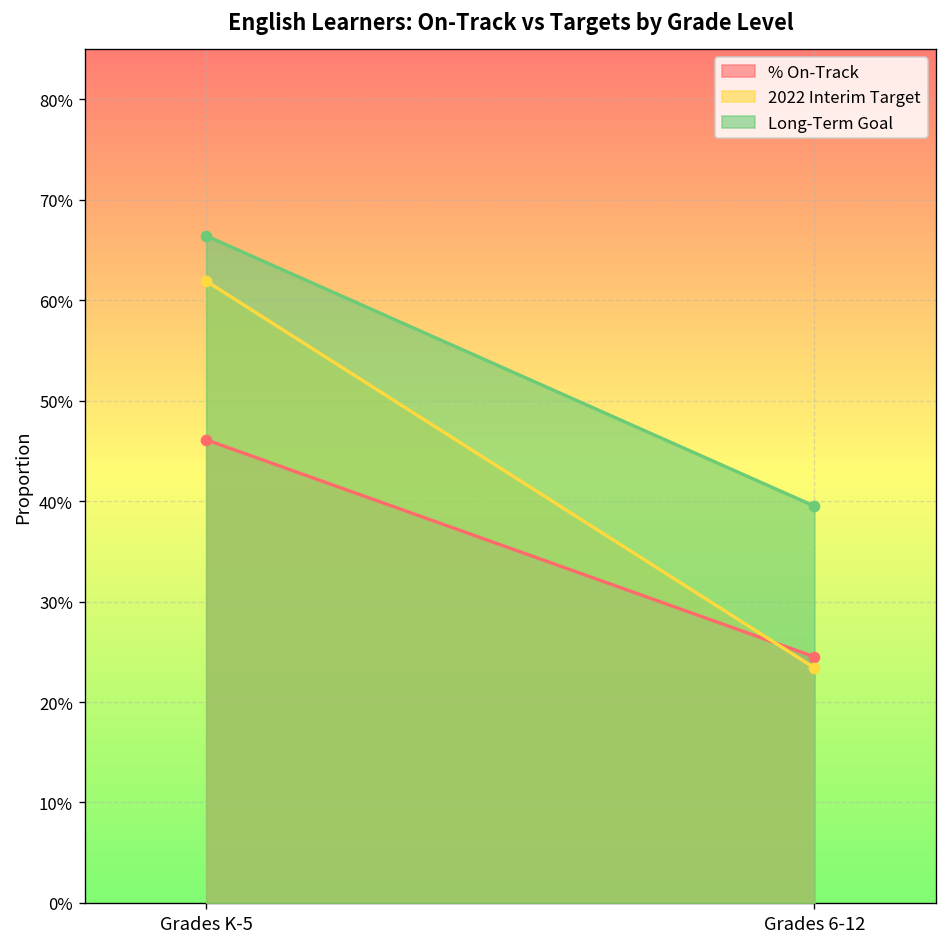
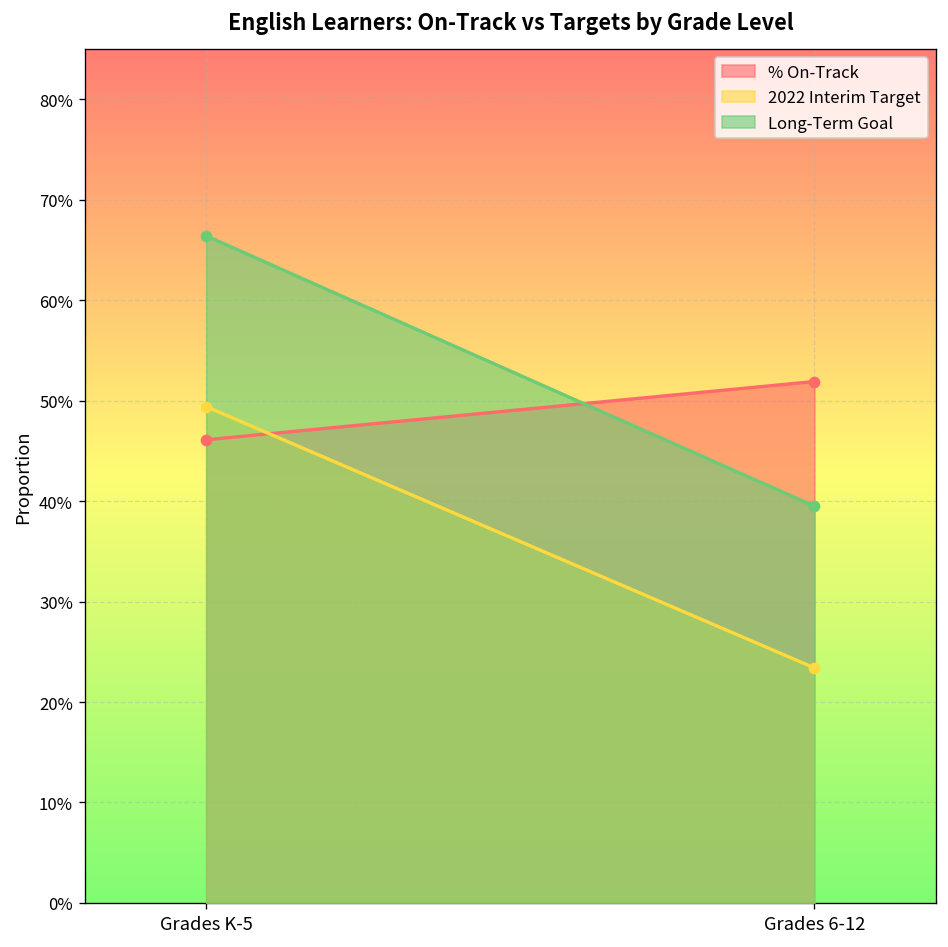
  {
    "% On-Track": {
      "Grades K-5": "46%",
-     "Grades 6-12": "25%"
+     "Grades 6-12": "52%"
    },
    "2022 Interim Target": {
-     "Grades K-5": "62%",
+     "Grades K-5": "49%",
      "Grades 6-12": "23%"
    },
    "Long-Term Goal": {
      "Grades K-5": "66%",
      "Grades 6-12": "40%"
    }
  }
